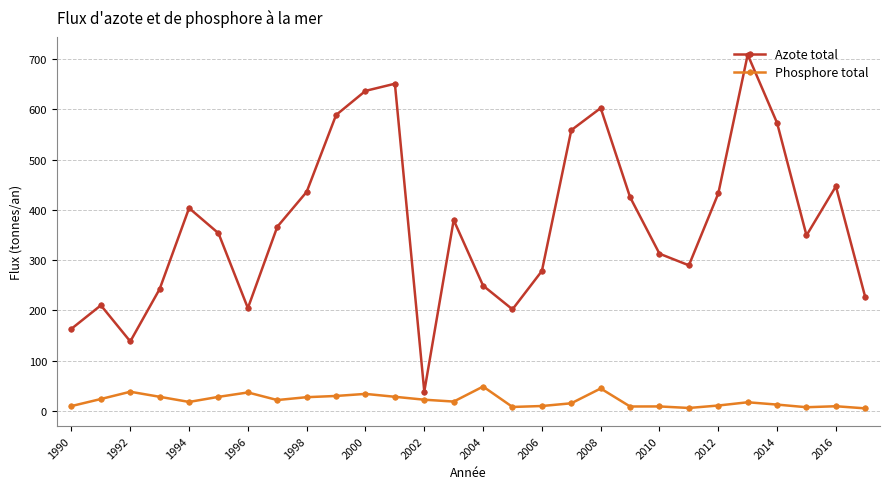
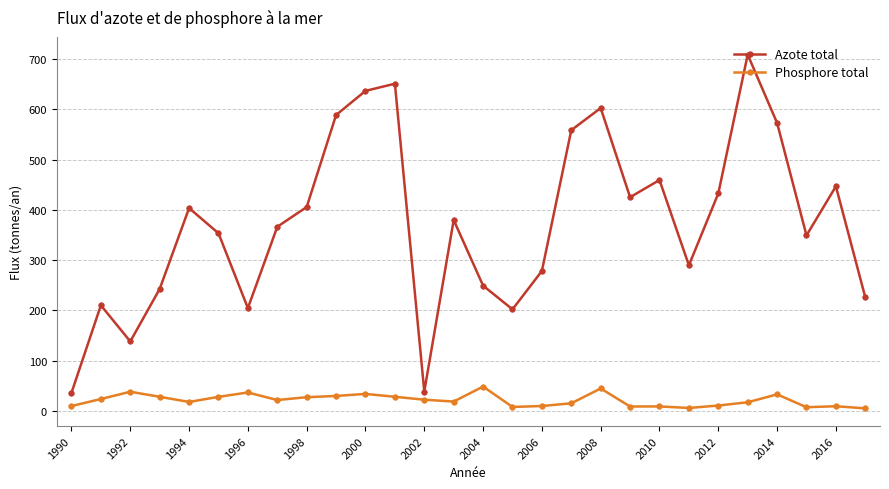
  {
    "Azote total": {
-     "1990": 160,
+     "1990": 40,
      "1992": 140,
      "1994": 400,
      "1996": 200,
-     "1998": 440,
+     "1998": 410,
      "2000": 640,
      "2002": 40,
      "2004": 250,
      "2006": 280,
      "2008": 600,
-     "2010": 310,
+     "2010": 460,
      "2012": 430,
      "2014": 570,
      "2016": 450
    },
    "Phosphore total": {
      "1990": 10,
      "1992": 40,
      "1994": 20,
      "1996": 40,
      "1998": 30,
      "2000": 30,
      "2002": 20,
      "2004": 50,
      "2006": 10,
      "2008": 40,
      "2010": 10,
      "2012": 10,
-     "2014": 10,
+     "2014": 30,
      "2016": 10
    }
  }
